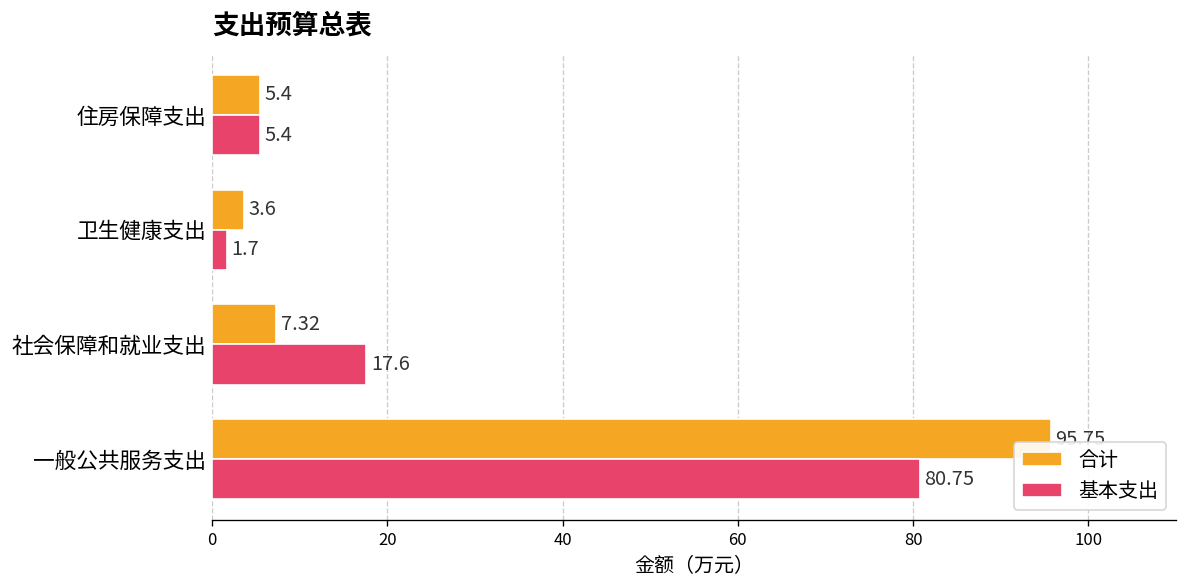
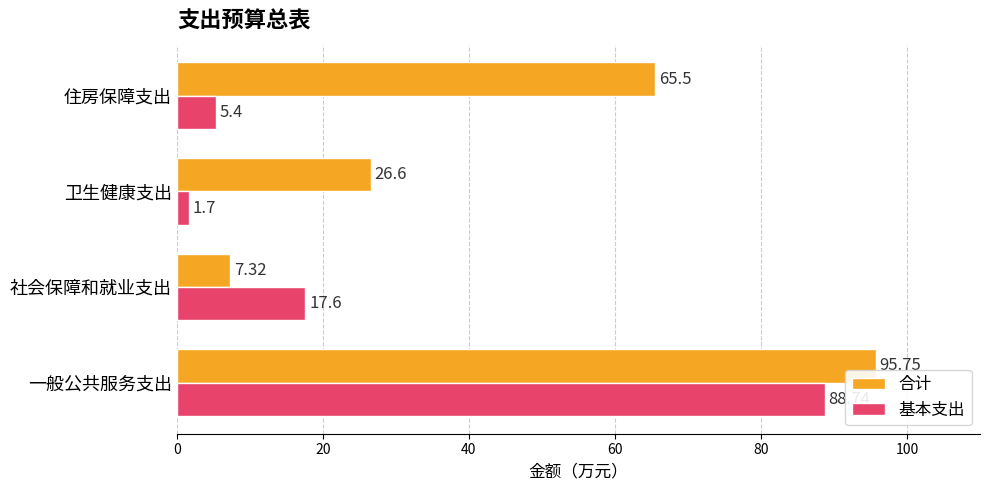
  {
    "合计": {
-     "住房保障支出": 5.4,
-     "卫生健康支出": 3.6,
+     "住房保障支出": 65.5,
+     "卫生健康支出": 26.6,
      "社会保障和就业支出": 7.32
    },
    "基本支出": {
-     "一般公共服务支出": 81
+     "一般公共服务支出": 89
    }
  }
